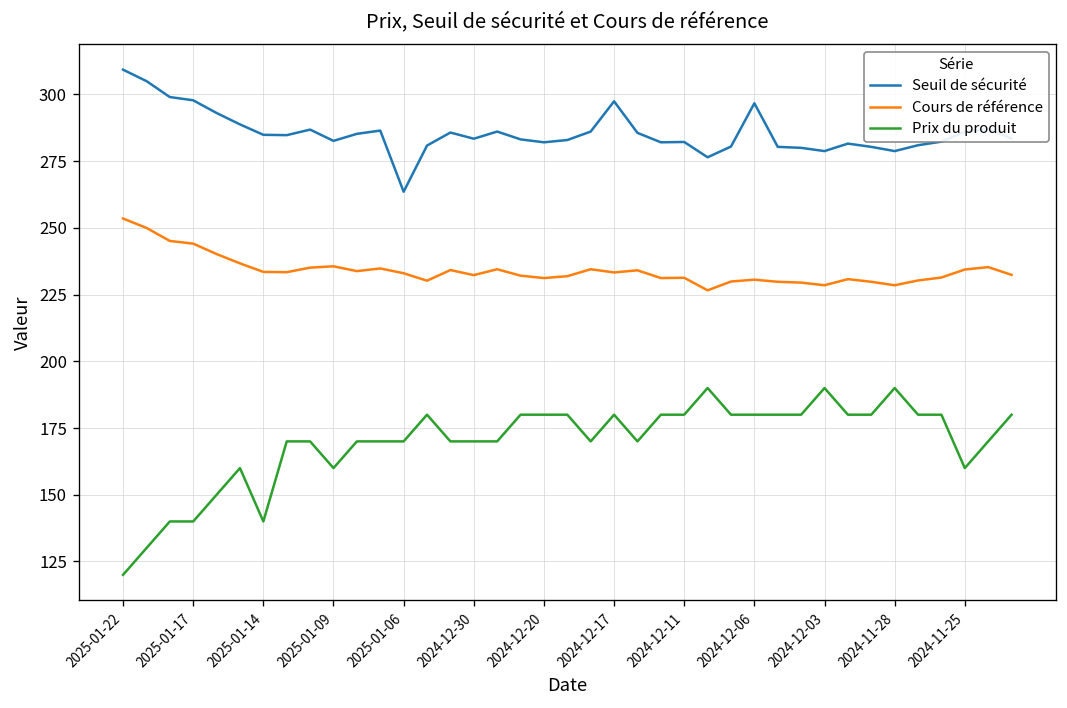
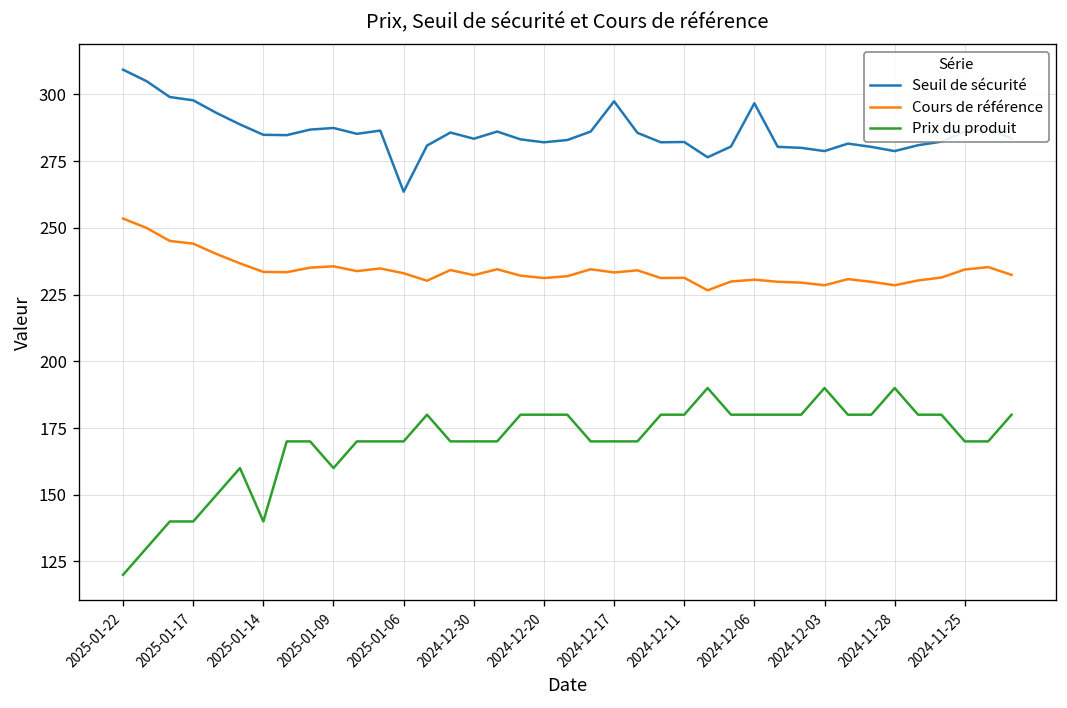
  {
    "Seuil de sécurité": {
      "2025-01-22": 309,
      "2025-01-17": 298,
      "2025-01-14": 285,
-     "2025-01-09": 283,
+     "2025-01-09": 287,
      "2025-01-06": 264,
      "2024-12-30": 283,
      "2024-12-20": 282,
      "2024-12-17": 297,
      "2024-12-11": 282,
      "2024-12-06": 297,
      "2024-12-03": 279,
      "2024-11-28": 279
    },
    "Cours de référence": {
      "2025-01-22": 254,
      "2025-01-17": 244,
      "2025-01-14": 234,
      "2025-01-09": 236,
      "2025-01-06": 233,
      "2024-12-30": 232,
      "2024-12-20": 231,
      "2024-12-17": 233,
      "2024-12-11": 231,
      "2024-12-06": 231,
      "2024-12-03": 229,
      "2024-11-28": 229,
      "2024-11-25": 234
    },
    "Prix du produit": {
      "2025-01-22": 120,
      "2025-01-17": 140,
      "2025-01-14": 140,
      "2025-01-09": 160,
      "2025-01-06": 170,
      "2024-12-30": 170,
      "2024-12-20": 180,
-     "2024-12-17": 180,
+     "2024-12-17": 170,
      "2024-12-11": 180,
      "2024-12-06": 180,
      "2024-12-03": 190,
      "2024-11-28": 190,
-     "2024-11-25": 160
+     "2024-11-25": 170
    }
  }
